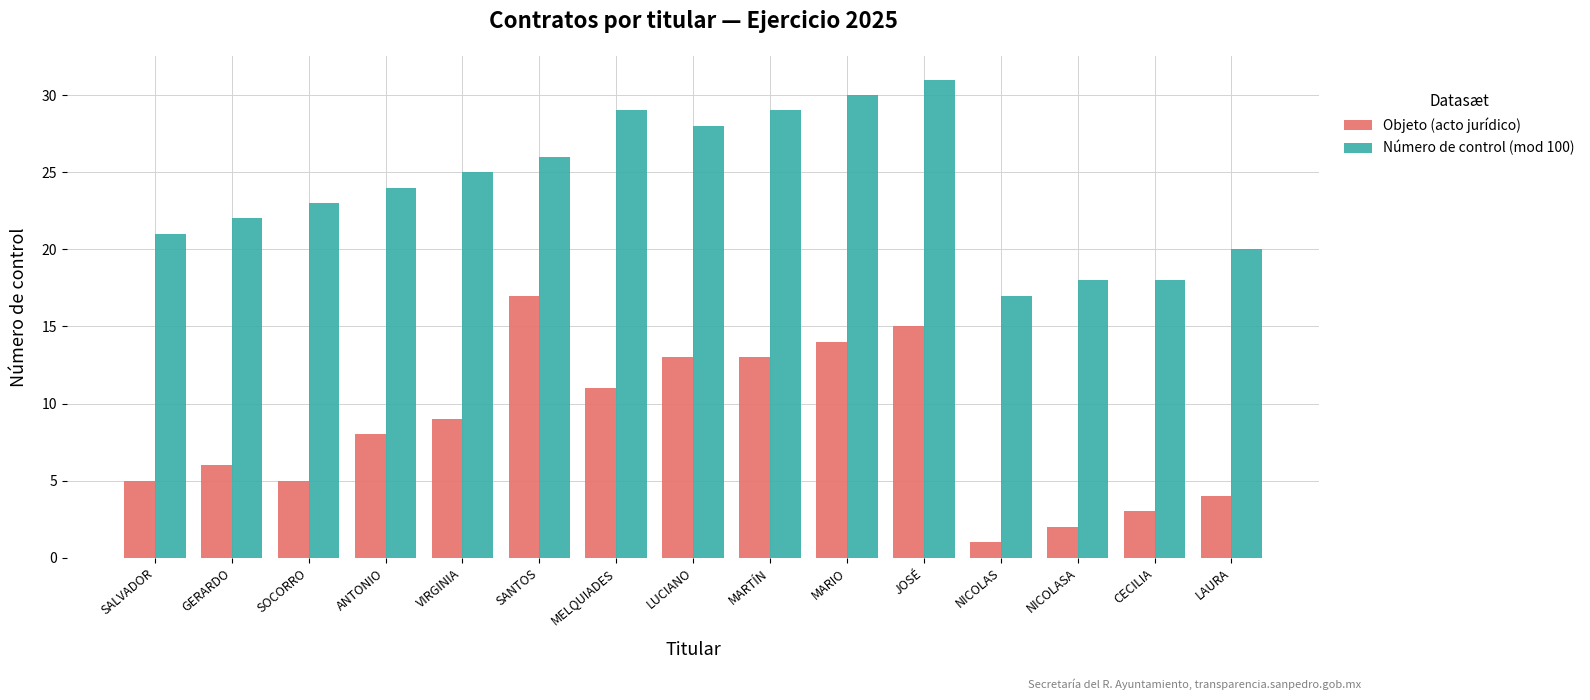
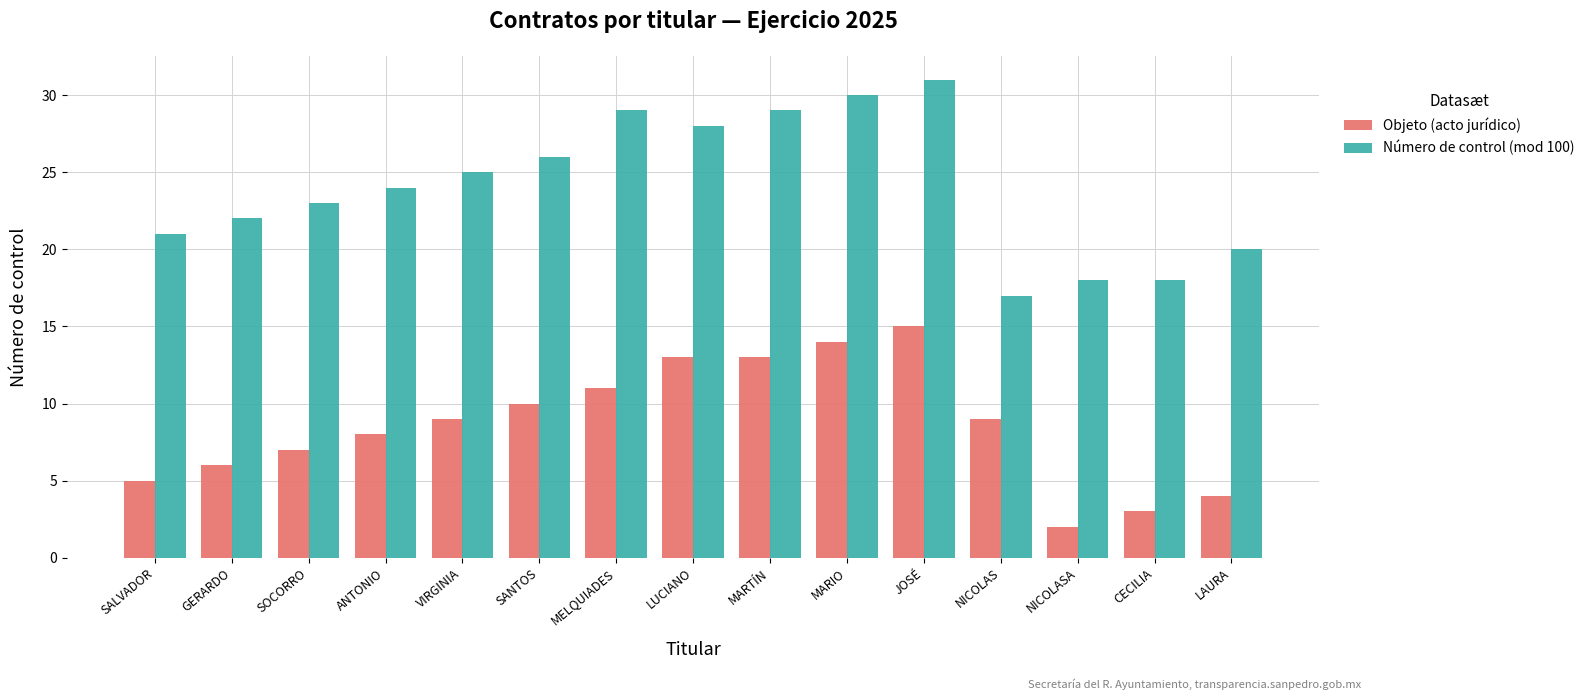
  {
    "Objeto (acto jurídico)": {
      "SALVADOR": 5,
      "GERARDO": 6,
-     "SOCORRO": 5,
+     "SOCORRO": 7,
      "ANTONIO": 8,
      "VIRGINIA": 9,
-     "SANTOS": 17,
+     "SANTOS": 10,
      "MELQUIADES": 11,
      "LUCIANO": 13,
      "MARTÍN": 13,
      "MARIO": 14,
      "JOSÉ": 15,
-     "NICOLAS": 1,
+     "NICOLAS": 9,
      "NICOLASA": 2,
      "CECILIA": 3,
      "LAURA": 4
    },
    "Número de control (mod 100)": {
      "SALVADOR": 21,
      "GERARDO": 22,
      "SOCORRO": 23,
      "ANTONIO": 24,
      "VIRGINIA": 25,
      "SANTOS": 26,
      "MELQUIADES": 29,
      "LUCIANO": 28,
      "MARTÍN": 29,
      "MARIO": 30,
      "JOSÉ": 31,
      "NICOLAS": 17,
      "NICOLASA": 18,
      "CECILIA": 18,
      "LAURA": 20
    }
  }
